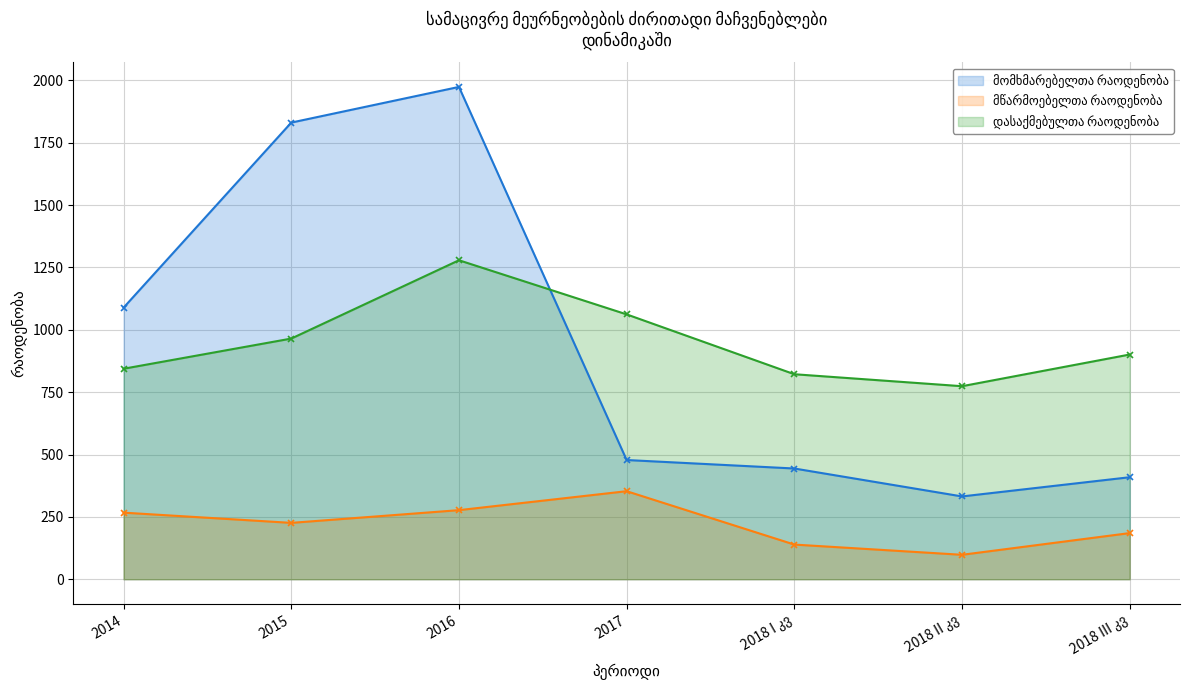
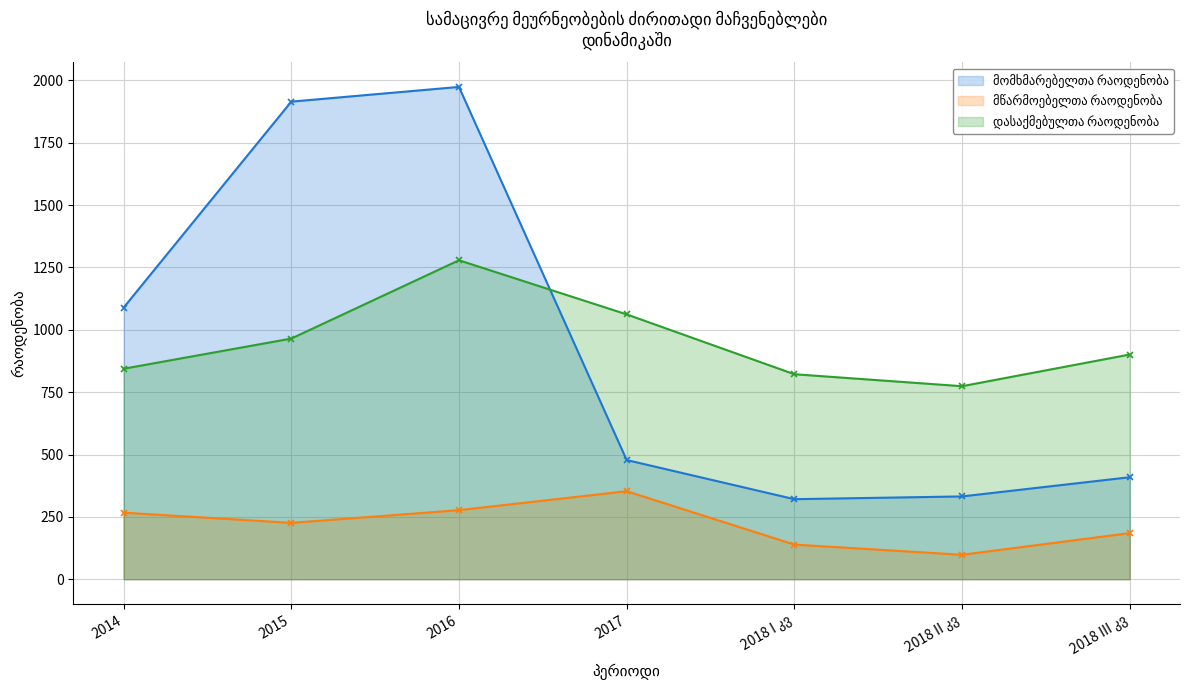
  {
    "მომხმარებელთა რაოდენობა": {
      "2014": 1090,
-     "2015": 1830,
+     "2015": 1920,
      "2016": 1970,
      "2017": 480,
-     "2018 I კვ": 440,
+     "2018 I კვ": 320,
      "2018 II კვ": 330,
      "2018 III კვ": 410
    },
    "მწარმოებელთა რაოდენობა": {
      "2014": 270,
      "2015": 230,
      "2016": 280,
      "2017": 350,
      "2018 I კვ": 140,
      "2018 II კვ": 100,
      "2018 III კვ": 190
    },
    "დასაქმებულთა რაოდენობა": {
      "2014": 840,
      "2015": 970,
      "2016": 1280,
      "2017": 1060,
      "2018 I კვ": 820,
      "2018 II კვ": 770,
      "2018 III კვ": 900
    }
  }
